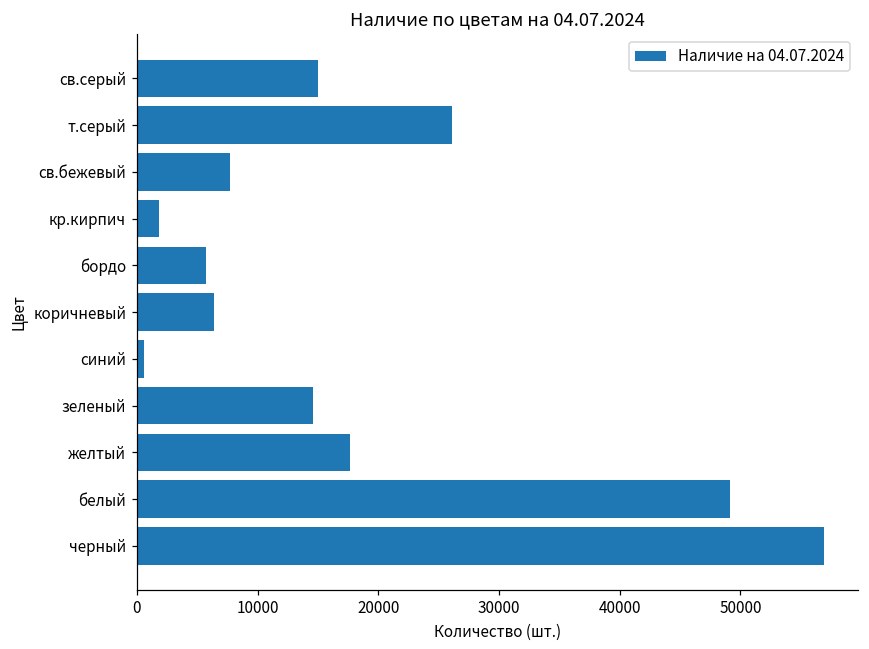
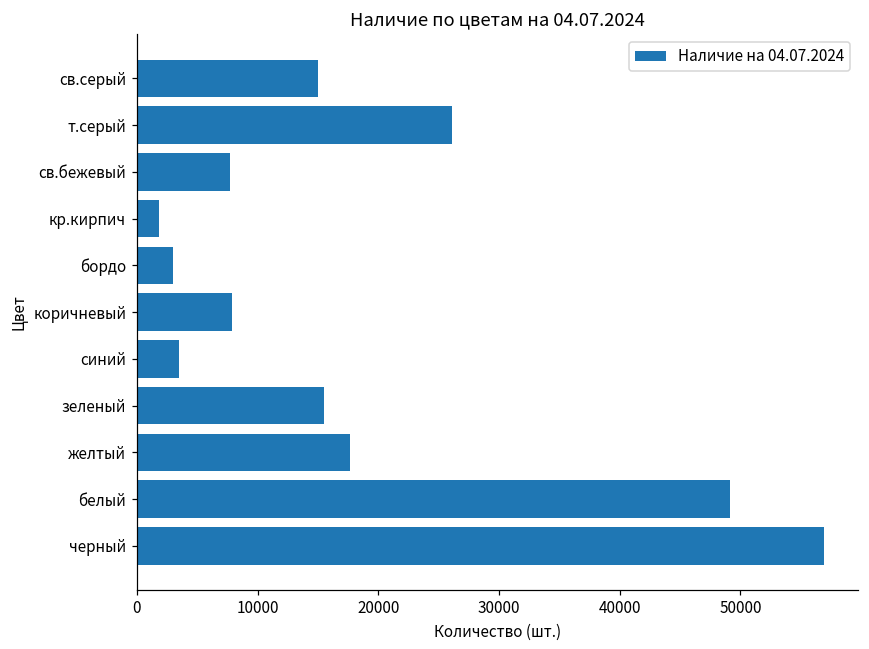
  {
    "св.серый": 15000,
    "т.серый": 26100,
    "св.бежевый": 7700,
    "кр.кирпич": 1900,
-   "бордо": 5800,
-   "коричневый": 6400,
-   "синий": 600,
-   "зеленый": 14600,
+   "бордо": 3000,
+   "коричневый": 7900,
+   "синий": 3500,
+   "зеленый": 15500,
    "желтый": 17700,
    "белый": 49100,
    "черный": 56900
  }
